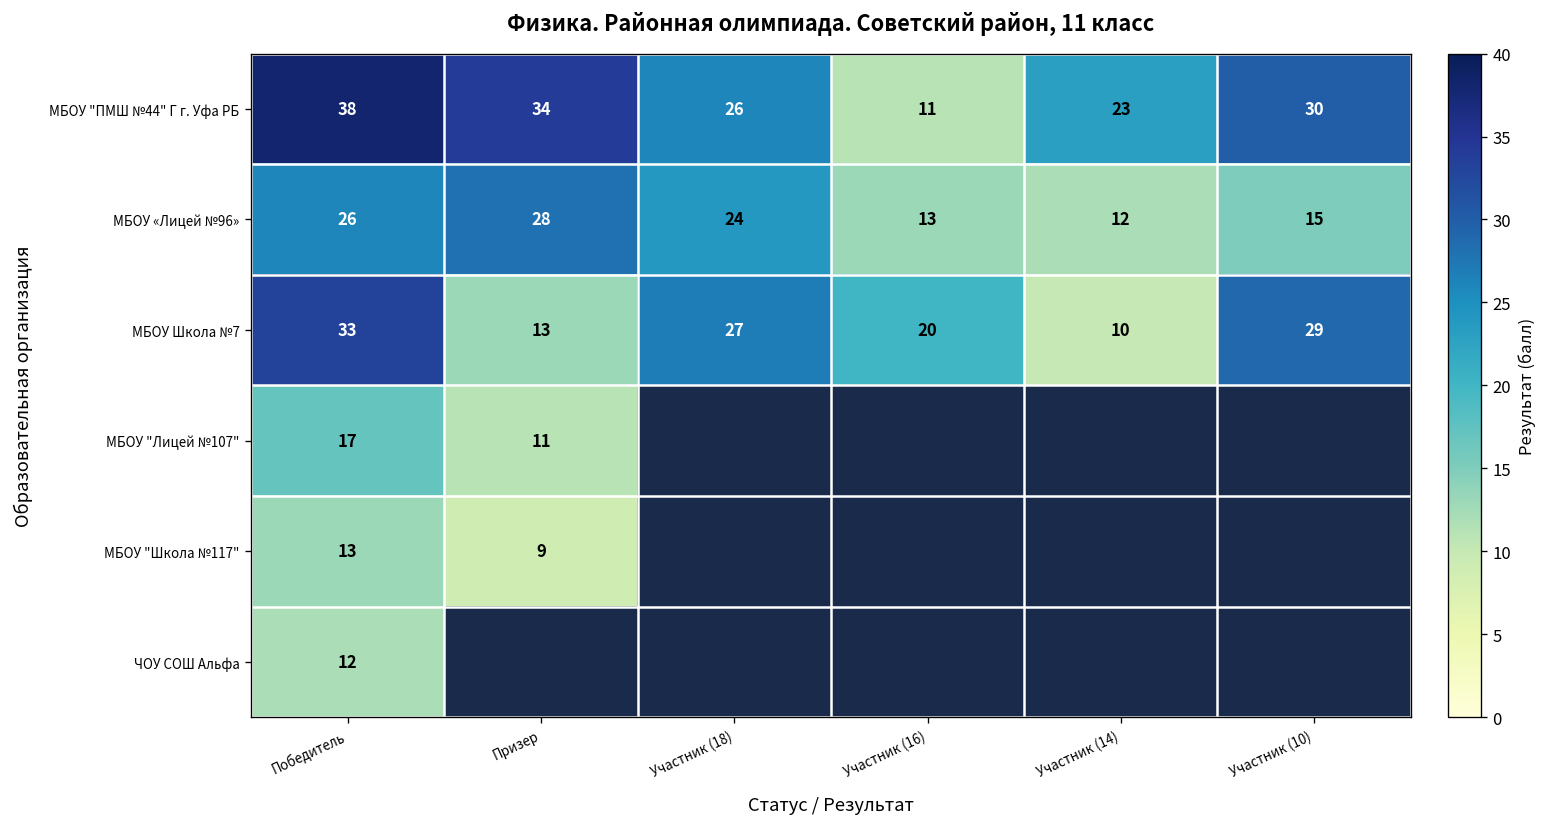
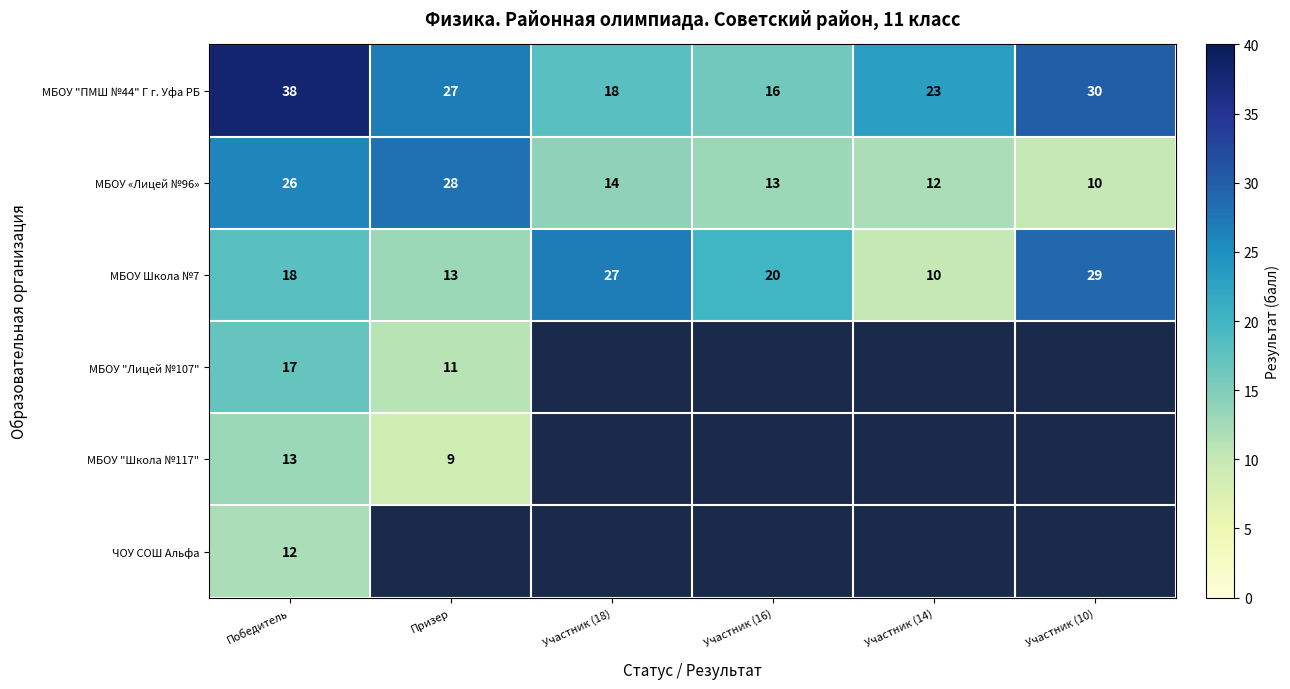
  {
    "МБОУ \"ПМШ №44\" Г г. Уфа РБ": {
      "Победитель": 38,
-     "Призер": 34,
-     "Участник (18)": 26,
-     "Участник (16)": 11,
+     "Призер": 27,
+     "Участник (18)": 18,
+     "Участник (16)": 16,
      "Участник (14)": 23,
      "Участник (10)": 30
    },
    "МБОУ «Лицей №96»": {
      "Победитель": 26,
      "Призер": 28,
-     "Участник (18)": 24,
+     "Участник (18)": 14,
      "Участник (16)": 13,
      "Участник (14)": 12,
-     "Участник (10)": 15
+     "Участник (10)": 10
    },
    "МБОУ Школа №7": {
-     "Победитель": 33,
+     "Победитель": 18,
      "Призер": 13,
      "Участник (18)": 27,
      "Участник (16)": 20,
      "Участник (14)": 10,
      "Участник (10)": 29
    },
    "МБОУ \"Лицей №107\"": {
      "Победитель": 17,
      "Призер": 11
    },
    "МБОУ \"Школа №117\"": {
      "Победитель": 13,
      "Призер": 9
    },
    "ЧОУ СОШ Альфа": {
      "Победитель": 12
    }
  }
